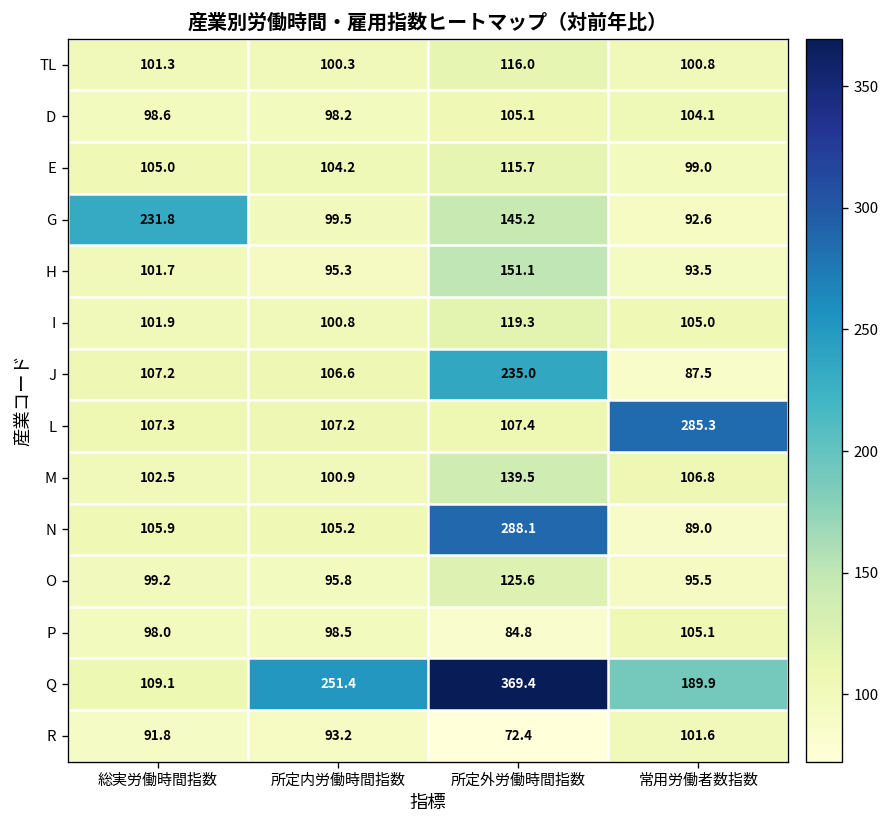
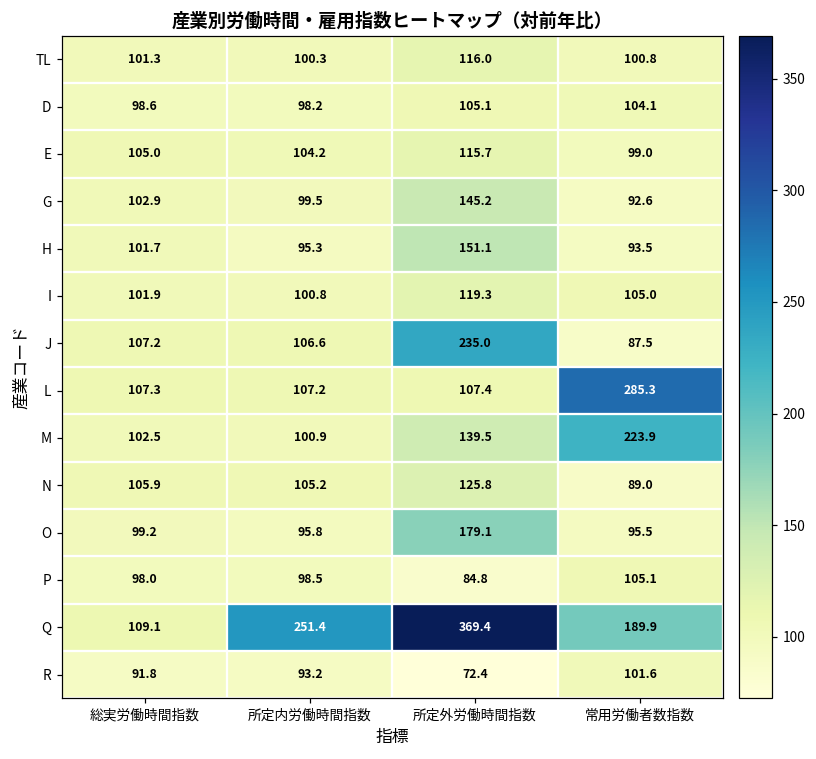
  {
    "TL": {
      "総実労働時間指数": 101.3,
      "所定内労働時間指数": 100.3,
      "所定外労働時間指数": 116.0,
      "常用労働者数指数": 100.8
    },
    "D": {
      "総実労働時間指数": 98.6,
      "所定内労働時間指数": 98.2,
      "所定外労働時間指数": 105.1,
      "常用労働者数指数": 104.1
    },
    "E": {
      "総実労働時間指数": 105.0,
      "所定内労働時間指数": 104.2,
      "所定外労働時間指数": 115.7,
      "常用労働者数指数": 99.0
    },
    "G": {
-     "総実労働時間指数": 231.8,
+     "総実労働時間指数": 102.9,
      "所定内労働時間指数": 99.5,
      "所定外労働時間指数": 145.2,
      "常用労働者数指数": 92.6
    },
    "H": {
      "総実労働時間指数": 101.7,
      "所定内労働時間指数": 95.3,
      "所定外労働時間指数": 151.1,
      "常用労働者数指数": 93.5
    },
    "I": {
      "総実労働時間指数": 101.9,
      "所定内労働時間指数": 100.8,
      "所定外労働時間指数": 119.3,
      "常用労働者数指数": 105.0
    },
    "J": {
      "総実労働時間指数": 107.2,
      "所定内労働時間指数": 106.6,
      "所定外労働時間指数": 235.0,
      "常用労働者数指数": 87.5
    },
    "L": {
      "総実労働時間指数": 107.3,
      "所定内労働時間指数": 107.2,
      "所定外労働時間指数": 107.4,
      "常用労働者数指数": 285.3
    },
    "M": {
      "総実労働時間指数": 102.5,
      "所定内労働時間指数": 100.9,
      "所定外労働時間指数": 139.5,
-     "常用労働者数指数": 106.8
+     "常用労働者数指数": 223.9
    },
    "N": {
      "総実労働時間指数": 105.9,
      "所定内労働時間指数": 105.2,
-     "所定外労働時間指数": 288.1,
+     "所定外労働時間指数": 125.8,
      "常用労働者数指数": 89.0
    },
    "O": {
      "総実労働時間指数": 99.2,
      "所定内労働時間指数": 95.8,
-     "所定外労働時間指数": 125.6,
+     "所定外労働時間指数": 179.1,
      "常用労働者数指数": 95.5
    },
    "P": {
      "総実労働時間指数": 98.0,
      "所定内労働時間指数": 98.5,
      "所定外労働時間指数": 84.8,
      "常用労働者数指数": 105.1
    },
    "Q": {
      "総実労働時間指数": 109.1,
      "所定内労働時間指数": 251.4,
      "所定外労働時間指数": 369.4,
      "常用労働者数指数": 189.9
    },
    "R": {
      "総実労働時間指数": 91.8,
      "所定内労働時間指数": 93.2,
      "所定外労働時間指数": 72.4,
      "常用労働者数指数": 101.6
    }
  }
